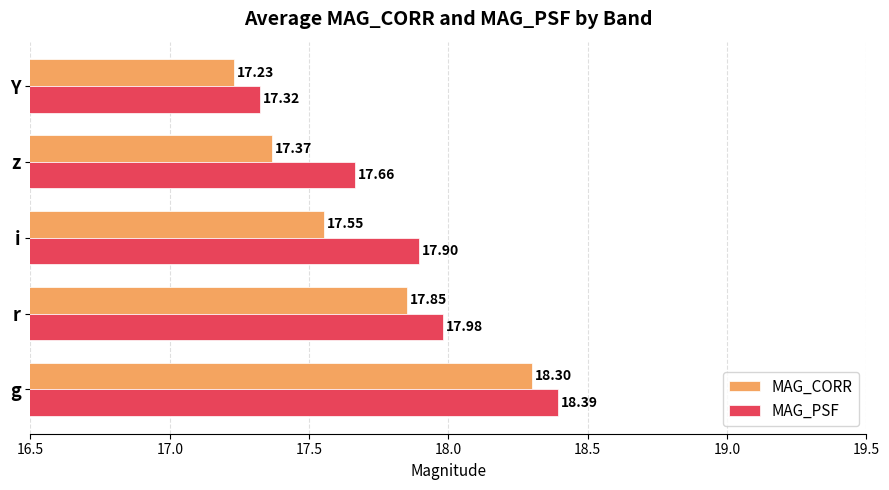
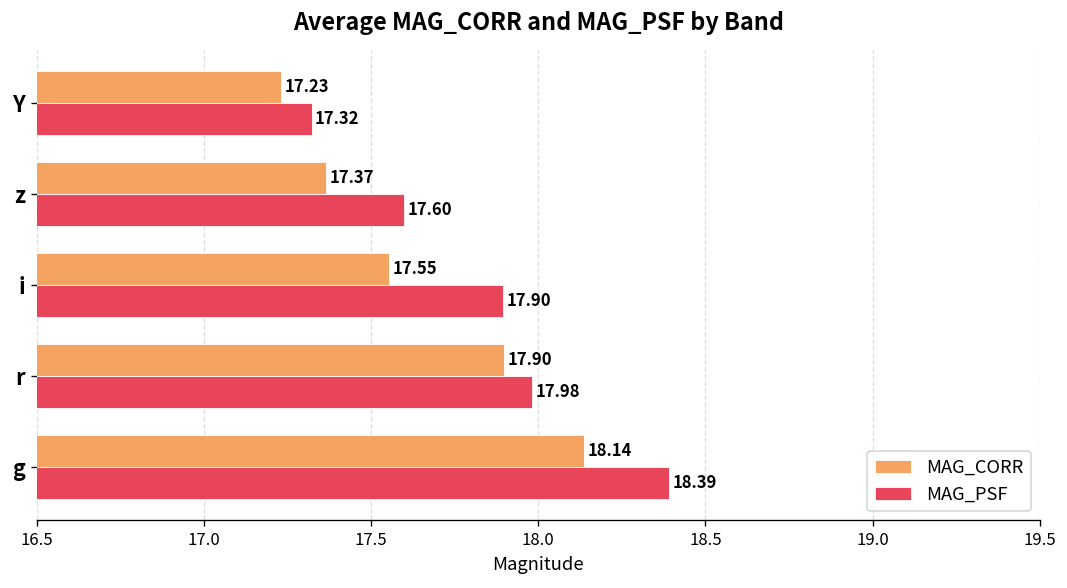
  {
    "MAG_CORR": {
      "Y": 17.23,
      "z": 17.37,
      "i": 17.55,
-     "r": 17.85,
-     "g": 18.30
+     "r": 17.90,
+     "g": 18.14
    },
    "MAG_PSF": {
      "Y": 17.32,
-     "z": 17.66,
+     "z": 17.60,
      "i": 17.90,
      "r": 17.98,
      "g": 18.39
    }
  }
